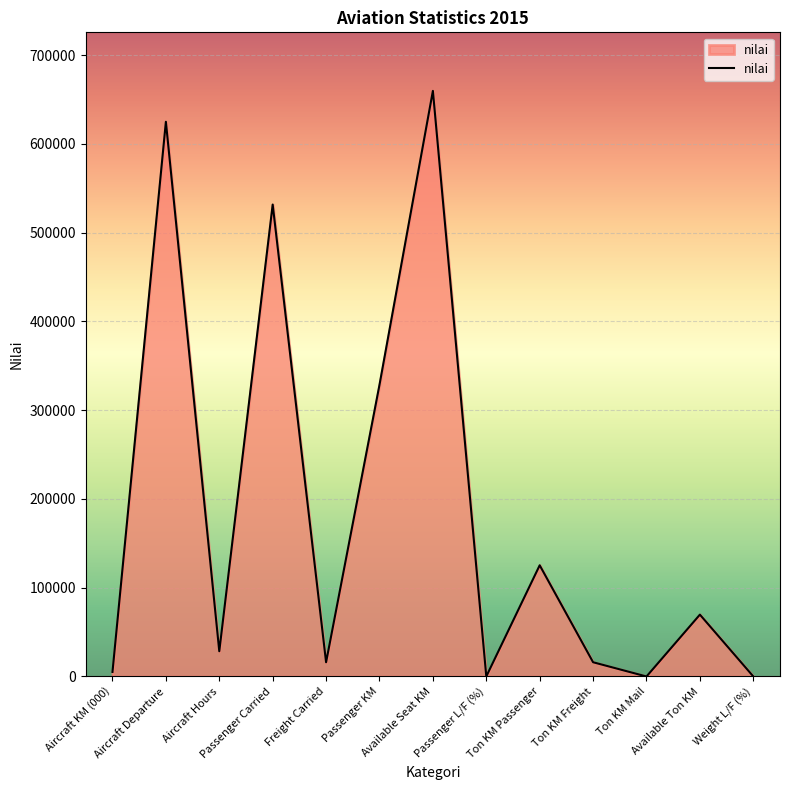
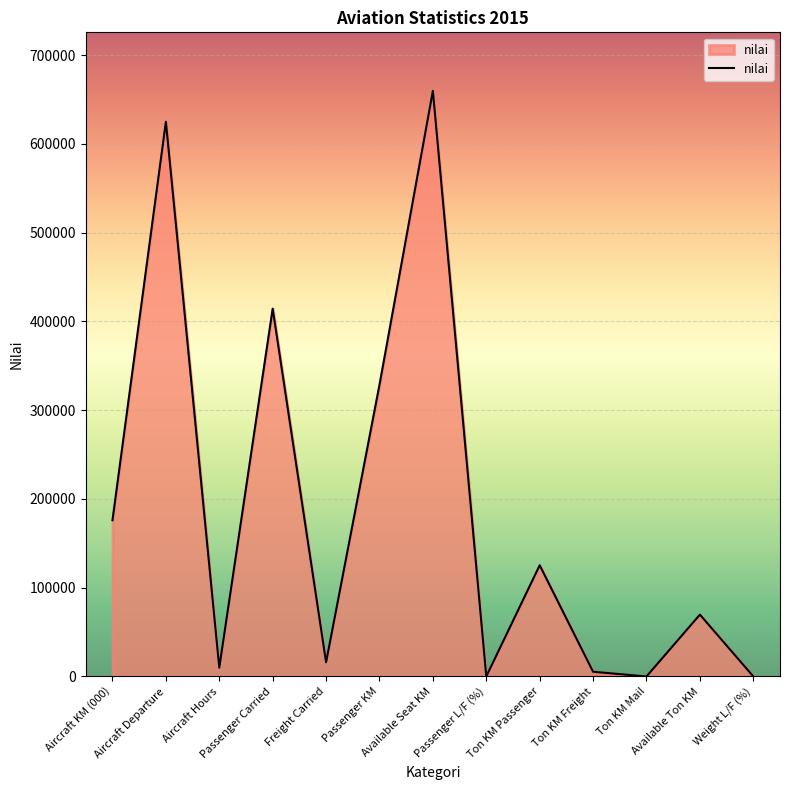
  {
-   "Aircraft KM (000)": 10000,
+   "Aircraft KM (000)": 180000,
    "Aircraft Departure": 620000,
-   "Aircraft Hours": 30000,
-   "Passenger Carried": 530000,
+   "Aircraft Hours": 10000,
+   "Passenger Carried": 410000,
    "Freight Carried": 20000,
    "Passenger KM": 330000,
    "Available Seat KM": 660000,
    "Passenger L/F (%)": 0,
    "Ton KM Passenger": 130000,
-   "Ton KM Freight": 20000,
+   "Ton KM Freight": 10000,
    "Ton KM Mail": 0,
    "Available Ton KM": 70000,
    "Weight L/F (%)": 0
  }
